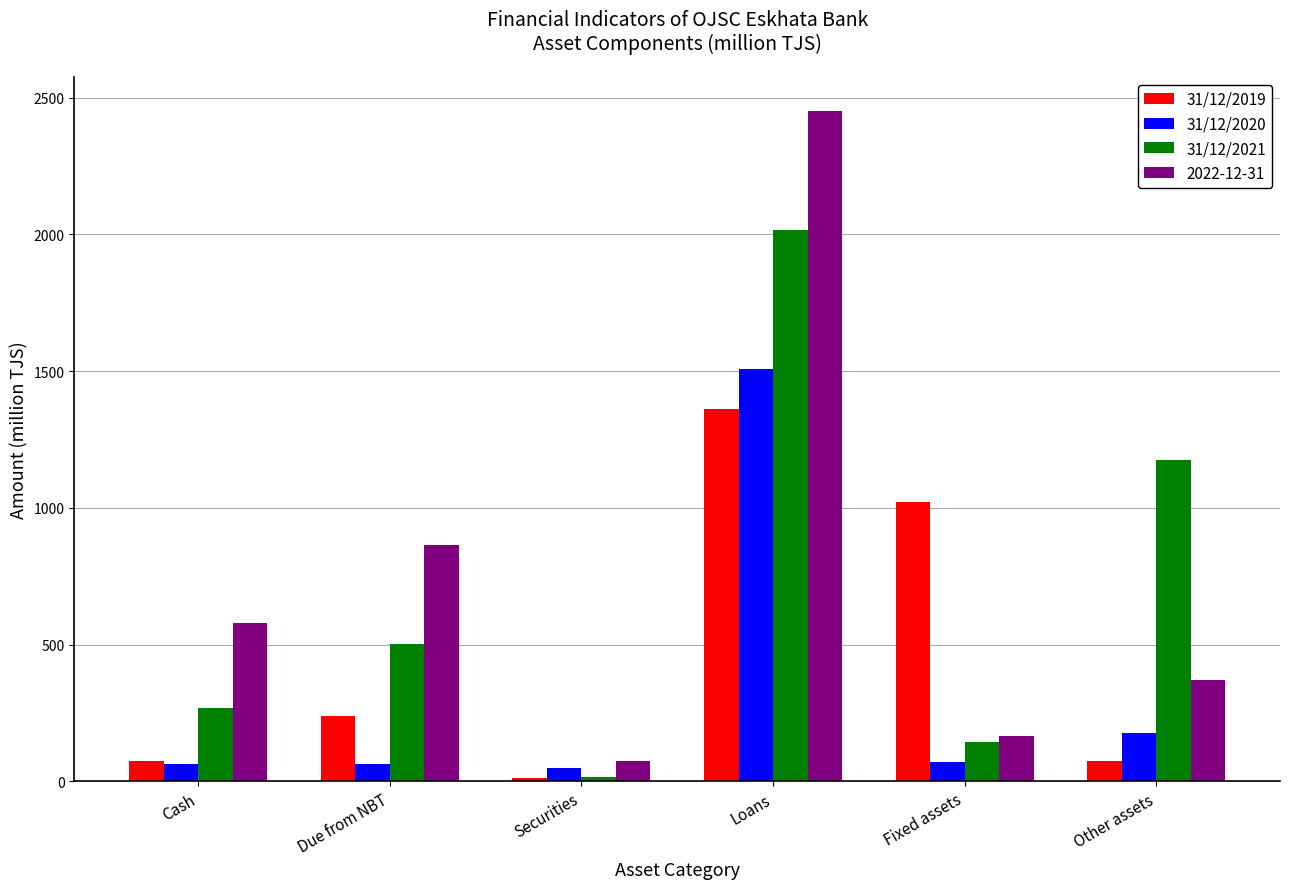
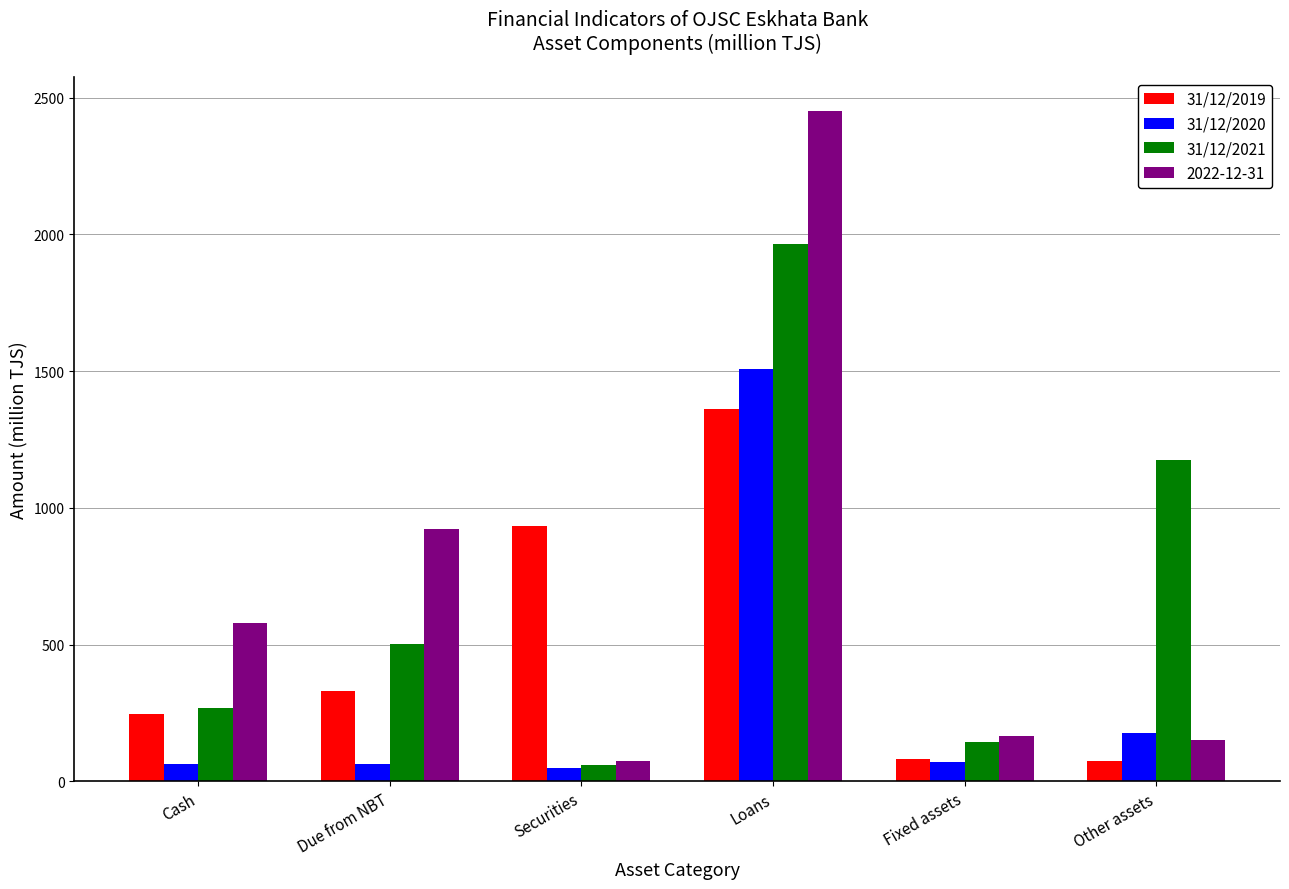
  {
    "31/12/2019": {
-     "Cash": 80,
-     "Due from NBT": 240,
-     "Securities": 10,
+     "Cash": 250,
+     "Due from NBT": 330,
+     "Securities": 930,
      "Loans": 1360,
-     "Fixed assets": 1020,
+     "Fixed assets": 80,
      "Other assets": 70
    },
    "31/12/2020": {
      "Cash": 60,
      "Due from NBT": 70,
      "Securities": 50,
      "Loans": 1510,
      "Fixed assets": 70,
      "Other assets": 180
    },
    "31/12/2021": {
      "Cash": 270,
      "Due from NBT": 500,
-     "Securities": 20,
-     "Loans": 2020,
+     "Securities": 60,
+     "Loans": 1970,
      "Fixed assets": 140,
      "Other assets": 1180
    },
    "2022-12-31": {
      "Cash": 580,
-     "Due from NBT": 870,
+     "Due from NBT": 920,
      "Securities": 80,
      "Loans": 2450,
      "Fixed assets": 170,
-     "Other assets": 370
+     "Other assets": 150
    }
  }
